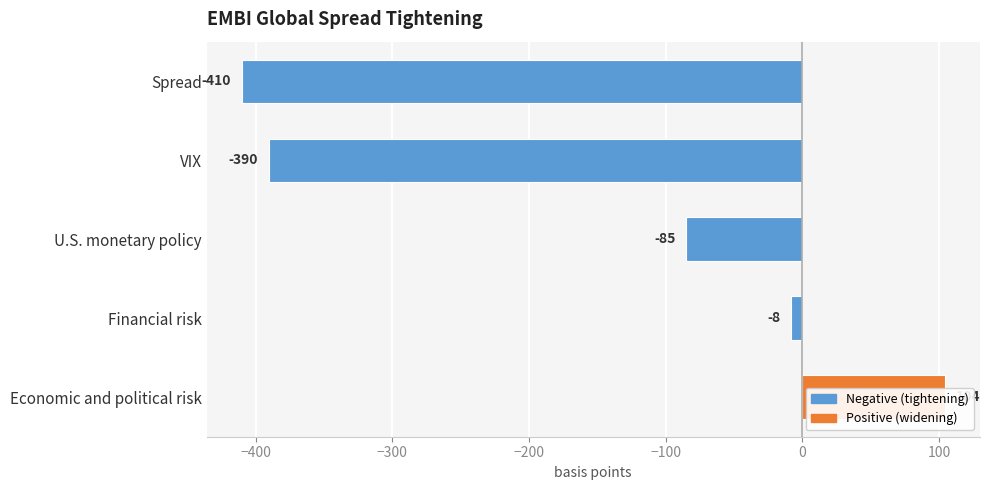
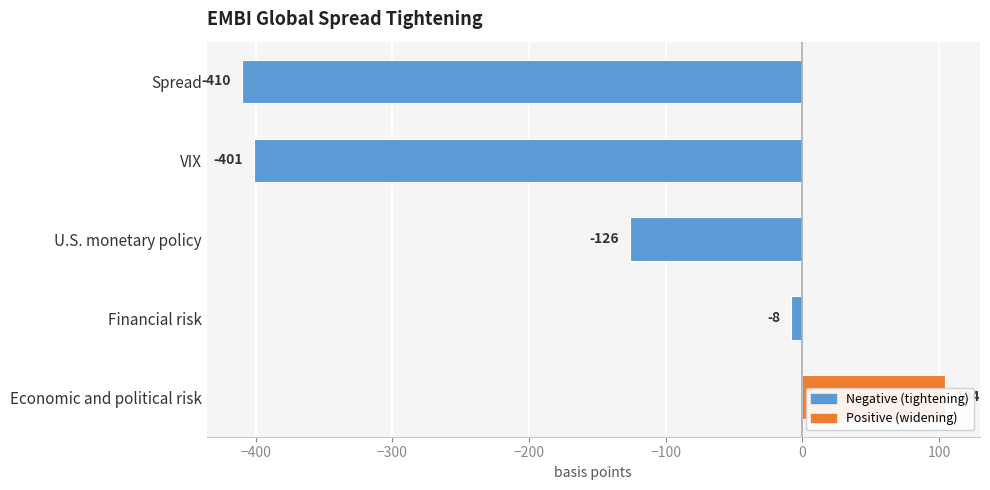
  {
    "Spread": -410,
-   "VIX": -390,
-   "U.S. monetary policy": -85,
+   "VIX": -401,
+   "U.S. monetary policy": -126,
    "Financial risk": -8
  }
